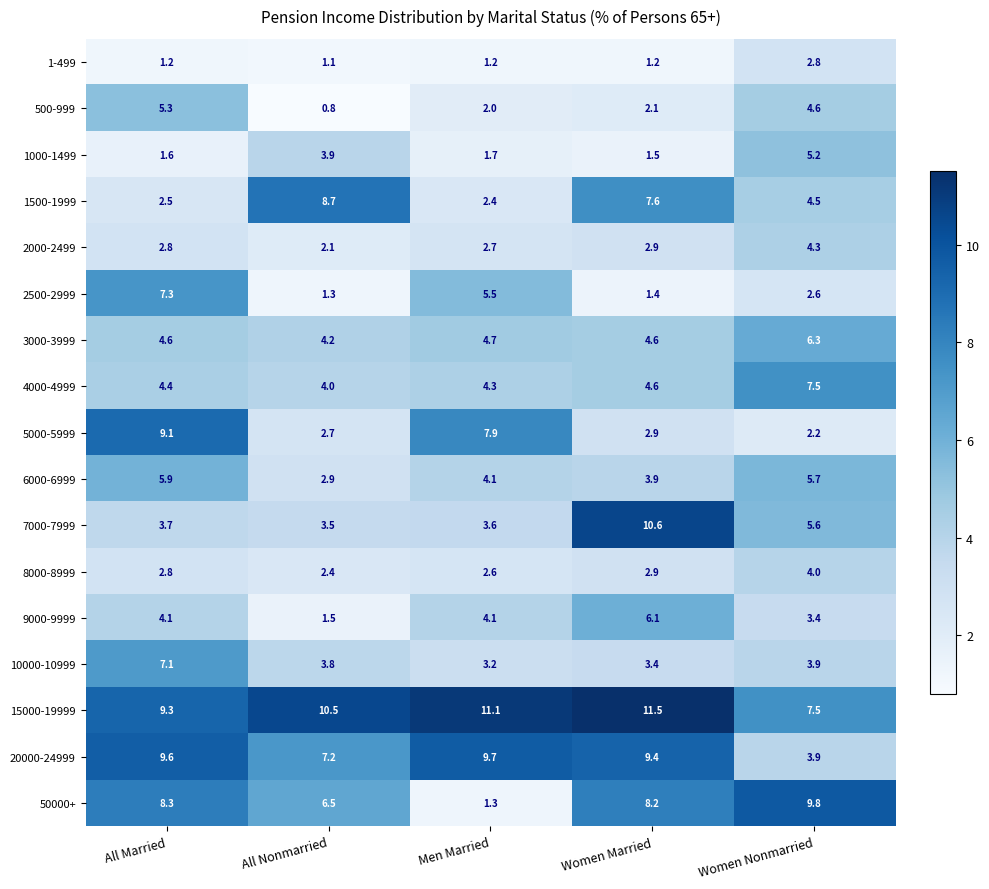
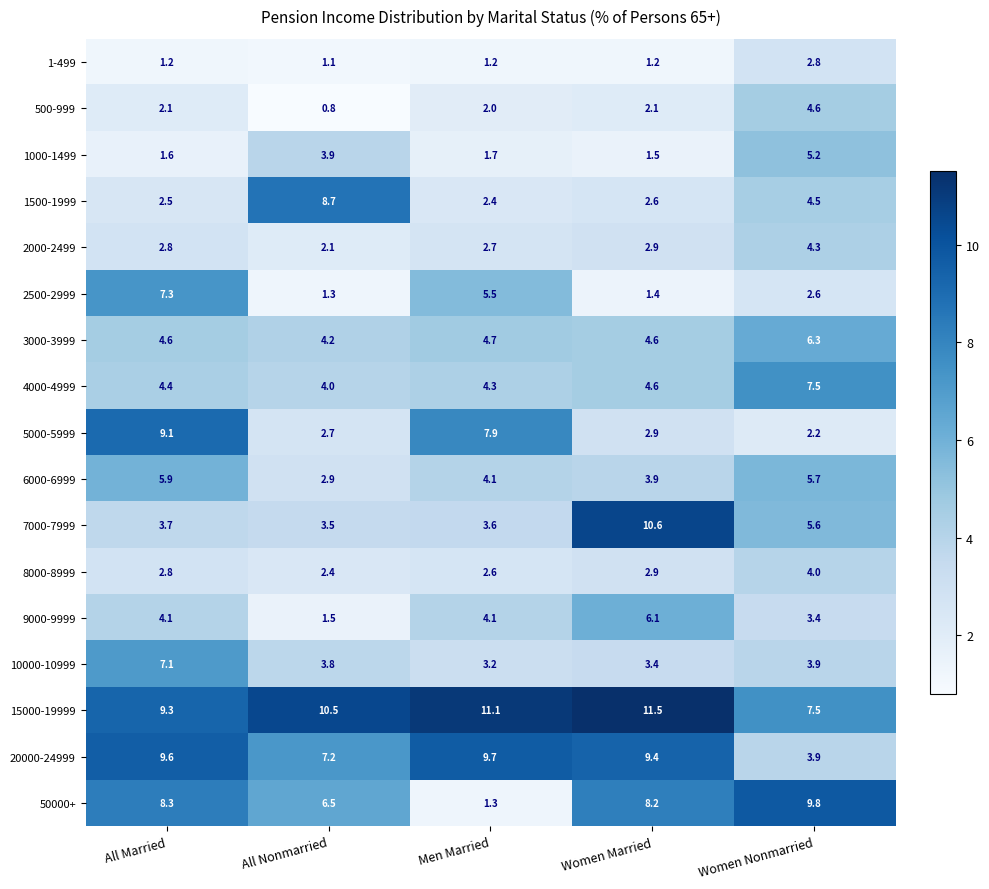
  {
    "1-499": {
      "All Married": 1.2,
      "All Nonmarried": 1.1,
      "Men Married": 1.2,
      "Women Married": 1.2,
      "Women Nonmarried": 2.8
    },
    "500-999": {
-     "All Married": 5.3,
+     "All Married": 2.1,
      "All Nonmarried": 0.8,
      "Men Married": 2.0,
      "Women Married": 2.1,
      "Women Nonmarried": 4.6
    },
    "1000-1499": {
      "All Married": 1.6,
      "All Nonmarried": 3.9,
      "Men Married": 1.7,
      "Women Married": 1.5,
      "Women Nonmarried": 5.2
    },
    "1500-1999": {
      "All Married": 2.5,
      "All Nonmarried": 8.7,
      "Men Married": 2.4,
-     "Women Married": 7.6,
+     "Women Married": 2.6,
      "Women Nonmarried": 4.5
    },
    "2000-2499": {
      "All Married": 2.8,
      "All Nonmarried": 2.1,
      "Men Married": 2.7,
      "Women Married": 2.9,
      "Women Nonmarried": 4.3
    },
    "2500-2999": {
      "All Married": 7.3,
      "All Nonmarried": 1.3,
      "Men Married": 5.5,
      "Women Married": 1.4,
      "Women Nonmarried": 2.6
    },
    "3000-3999": {
      "All Married": 4.6,
      "All Nonmarried": 4.2,
      "Men Married": 4.7,
      "Women Married": 4.6,
      "Women Nonmarried": 6.3
    },
    "4000-4999": {
      "All Married": 4.4,
      "All Nonmarried": 4.0,
      "Men Married": 4.3,
      "Women Married": 4.6,
      "Women Nonmarried": 7.5
    },
    "5000-5999": {
      "All Married": 9.1,
      "All Nonmarried": 2.7,
      "Men Married": 7.9,
      "Women Married": 2.9,
      "Women Nonmarried": 2.2
    },
    "6000-6999": {
      "All Married": 5.9,
      "All Nonmarried": 2.9,
      "Men Married": 4.1,
      "Women Married": 3.9,
      "Women Nonmarried": 5.7
    },
    "7000-7999": {
      "All Married": 3.7,
      "All Nonmarried": 3.5,
      "Men Married": 3.6,
      "Women Married": 10.6,
      "Women Nonmarried": 5.6
    },
    "8000-8999": {
      "All Married": 2.8,
      "All Nonmarried": 2.4,
      "Men Married": 2.6,
      "Women Married": 2.9,
      "Women Nonmarried": 4.0
    },
    "9000-9999": {
      "All Married": 4.1,
      "All Nonmarried": 1.5,
      "Men Married": 4.1,
      "Women Married": 6.1,
      "Women Nonmarried": 3.4
    },
    "10000-10999": {
      "All Married": 7.1,
      "All Nonmarried": 3.8,
      "Men Married": 3.2,
      "Women Married": 3.4,
      "Women Nonmarried": 3.9
    },
    "15000-19999": {
      "All Married": 9.3,
      "All Nonmarried": 10.5,
      "Men Married": 11.1,
      "Women Married": 11.5,
      "Women Nonmarried": 7.5
    },
    "20000-24999": {
      "All Married": 9.6,
      "All Nonmarried": 7.2,
      "Men Married": 9.7,
      "Women Married": 9.4,
      "Women Nonmarried": 3.9
    },
    "50000+": {
      "All Married": 8.3,
      "All Nonmarried": 6.5,
      "Men Married": 1.3,
      "Women Married": 8.2,
      "Women Nonmarried": 9.8
    }
  }
